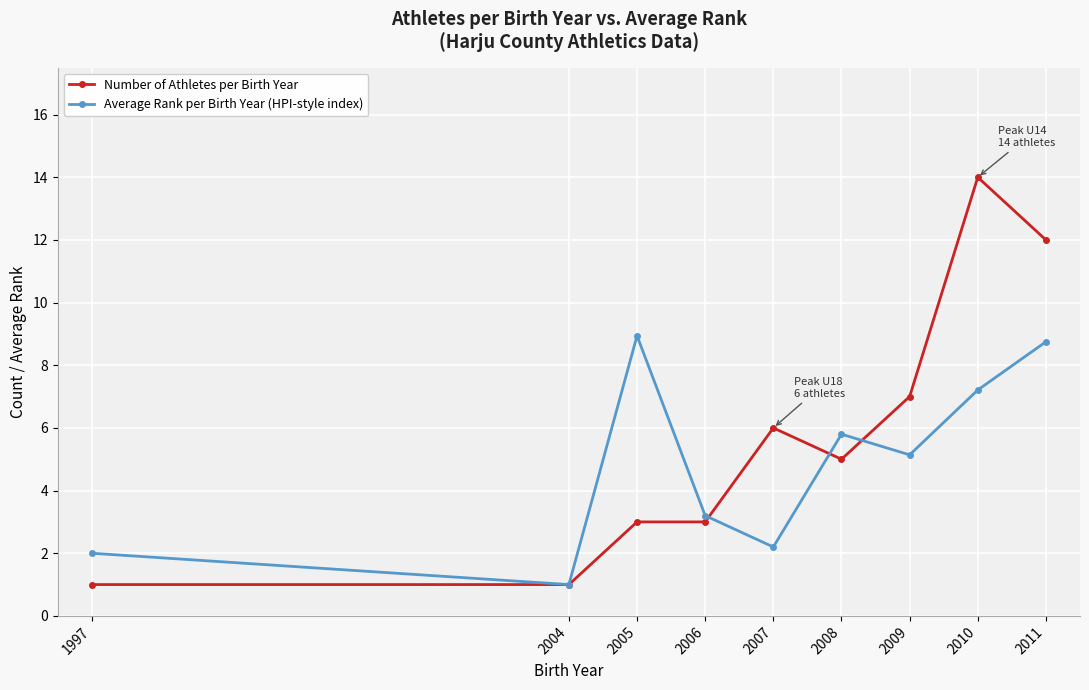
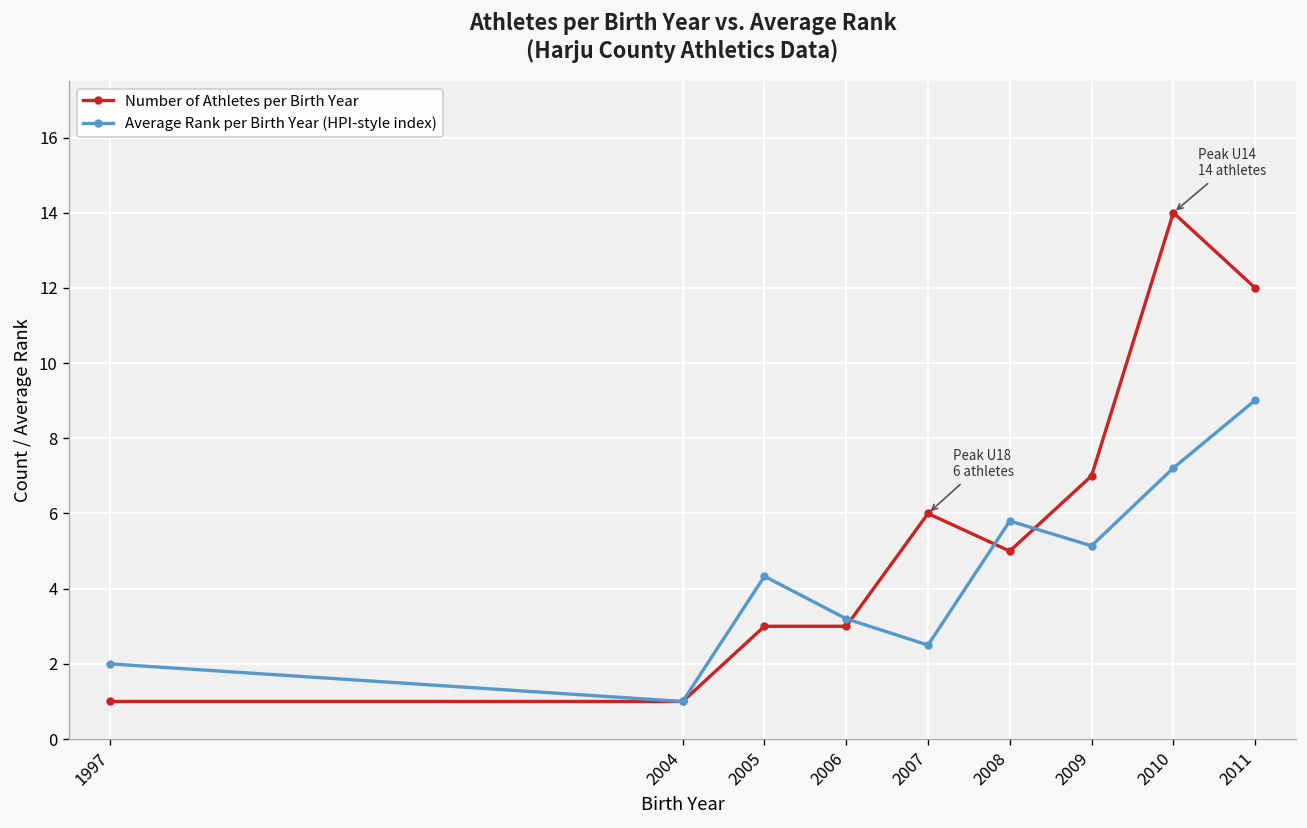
  {
    "Number of Athletes per Birth Year": {
      "2007": 6,
      "2010": 14
    },
    "Average Rank per Birth Year (HPI-style index)": {
      "1997": 2.0,
-     "2005": 8.9,
+     "2005": 4.3,
      "2006": 3.2,
-     "2007": 2.2,
+     "2007": 2.5,
      "2008": 5.8,
      "2009": 5.1,
      "2010": 7.2,
-     "2011": 8.8
+     "2011": 9.0
    }
  }
